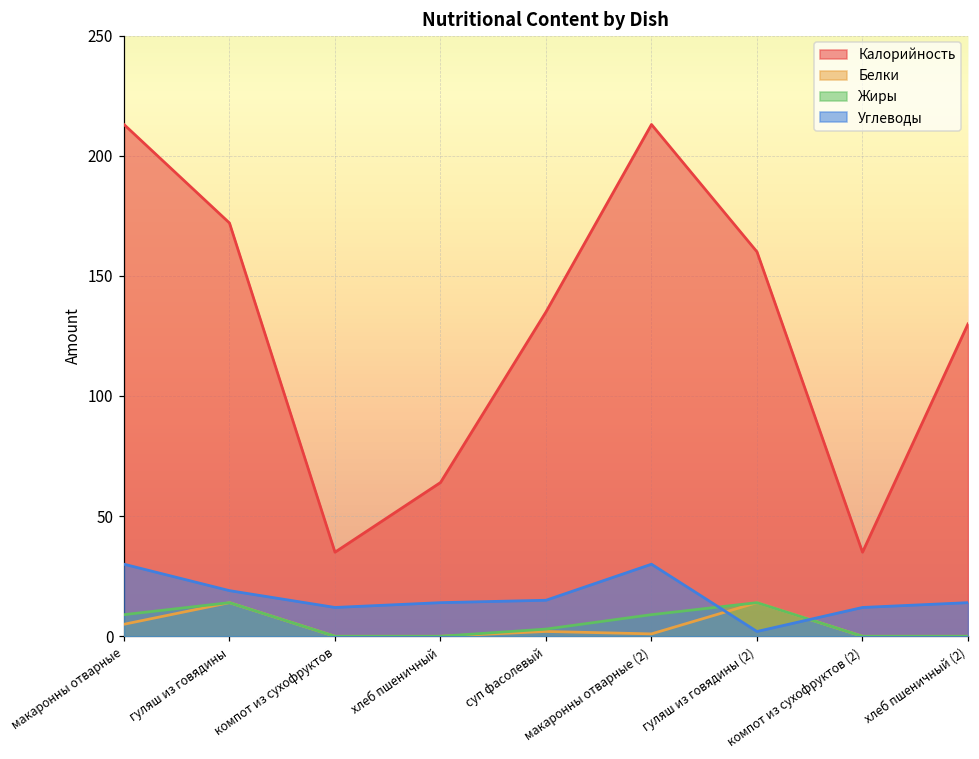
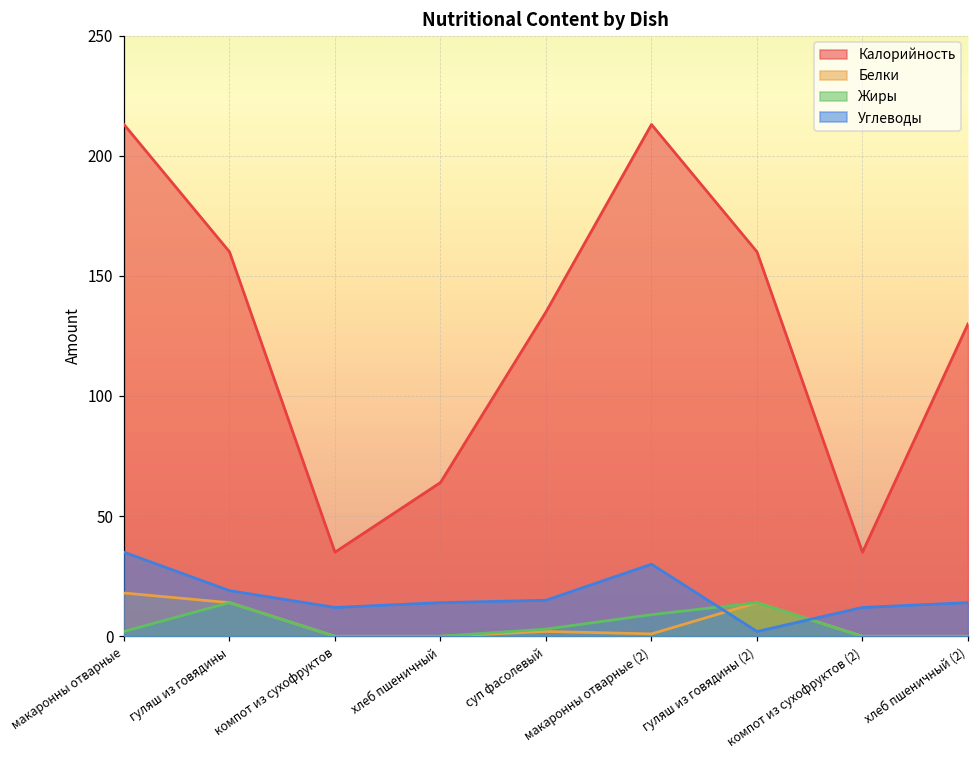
  {
    "Калорийность": {
      "макаронны отварные": 213,
-     "гуляш из говядины": 172,
+     "гуляш из говядины": 160,
      "компот из сухофруктов": 35,
      "хлеб пшеничный": 64,
      "суп фасолевый": 135,
      "макаронны отварные (2)": 213,
      "гуляш из говядины (2)": 160,
      "компот из сухофруктов (2)": 35,
      "хлеб пшеничный (2)": 130
    },
    "Белки": {
-     "макаронны отварные": 5,
+     "макаронны отварные": 18,
      "макаронны отварные (2)": 1
    },
    "Жиры": {
-     "макаронны отварные": 9,
+     "макаронны отварные": 2,
      "макаронны отварные (2)": 9
    },
    "Углеводы": {
-     "макаронны отварные": 30,
+     "макаронны отварные": 35,
      "гуляш из говядины": 19,
      "компот из сухофруктов": 12,
      "хлеб пшеничный": 14,
      "суп фасолевый": 15,
      "макаронны отварные (2)": 30,
      "гуляш из говядины (2)": 2,
      "компот из сухофруктов (2)": 12,
      "хлеб пшеничный (2)": 14
    }
  }
